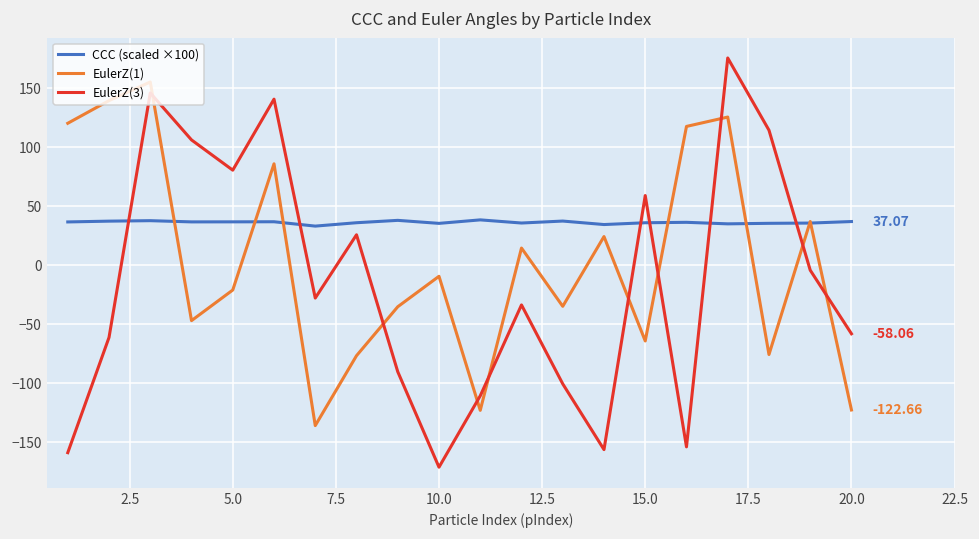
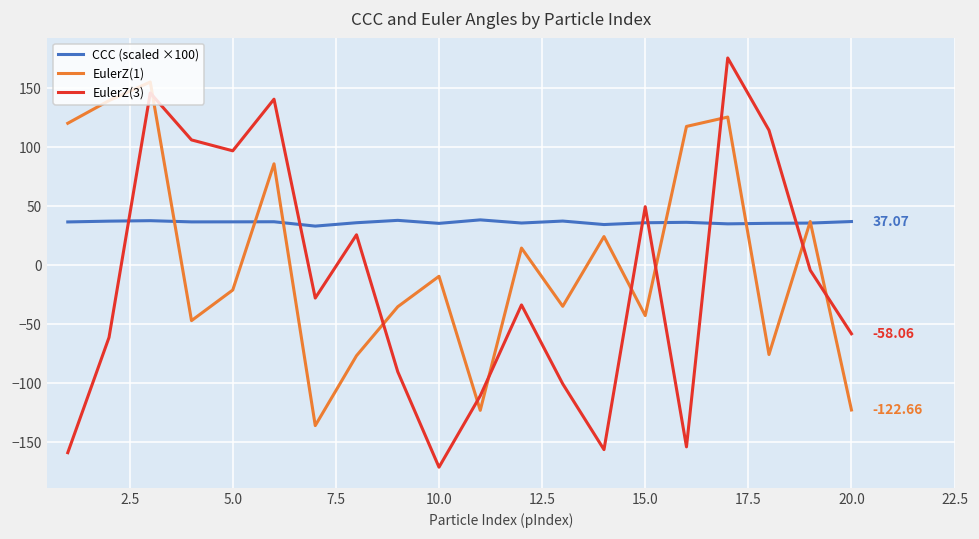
  {
    "CCC (scaled ×100)": {
      "20.0": 37.07
    },
    "EulerZ(1)": {
      "5.0": -21,
      "10.0": -9,
-     "15.0": -64
+     "15.0": -43
    },
    "EulerZ(3)": {
-     "5.0": 81,
+     "5.0": 97,
      "10.0": -171,
-     "15.0": 59
+     "15.0": 50
    }
  }
